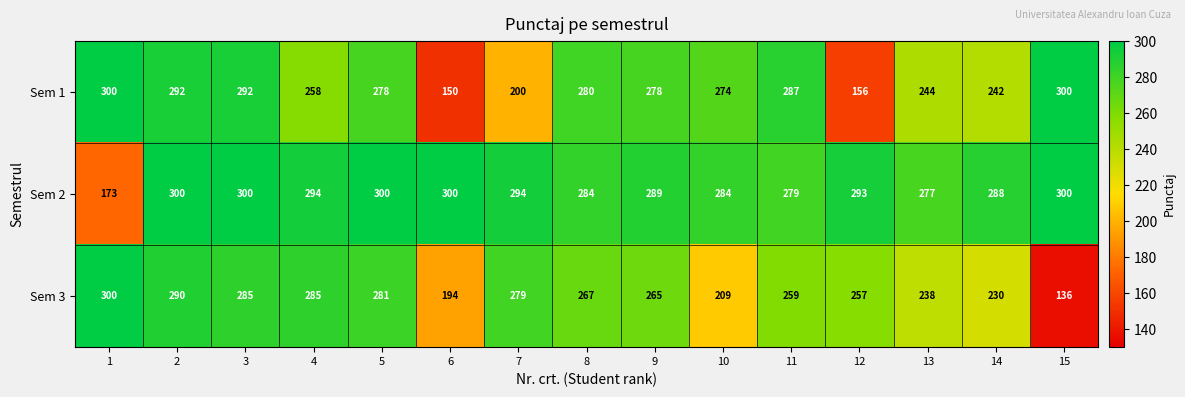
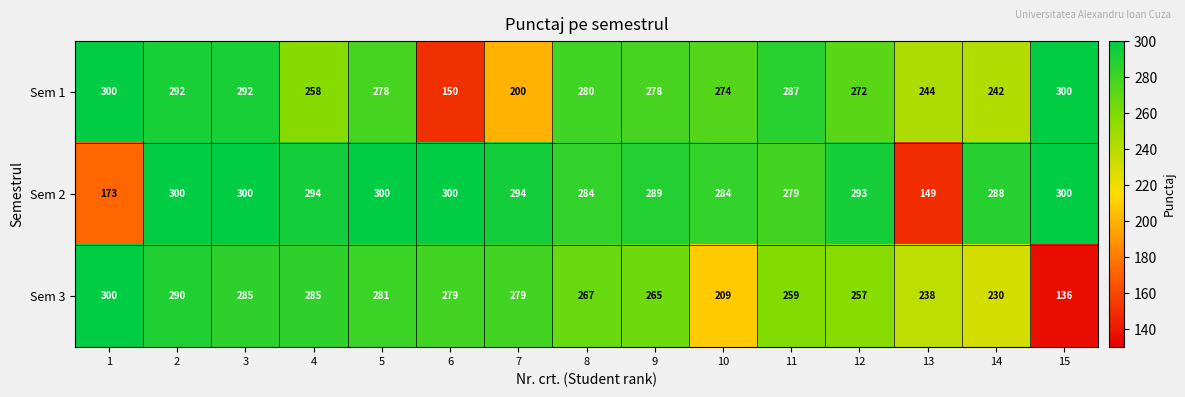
  {
    "Sem 1": {
      "1": 300,
      "2": 292,
      "3": 292,
      "4": 258,
      "5": 278,
      "6": 150,
      "7": 200,
      "8": 280,
      "9": 278,
      "10": 274,
      "11": 287,
-     "12": 156,
+     "12": 272,
      "13": 244,
      "14": 242,
      "15": 300
    },
    "Sem 2": {
      "1": 173,
      "2": 300,
      "3": 300,
      "4": 294,
      "5": 300,
      "6": 300,
      "7": 294,
      "8": 284,
      "9": 289,
      "10": 284,
      "11": 279,
      "12": 293,
-     "13": 277,
+     "13": 149,
      "14": 288,
      "15": 300
    },
    "Sem 3": {
      "1": 300,
      "2": 290,
      "3": 285,
      "4": 285,
      "5": 281,
-     "6": 194,
+     "6": 279,
      "7": 279,
      "8": 267,
      "9": 265,
      "10": 209,
      "11": 259,
      "12": 257,
      "13": 238,
      "14": 230,
      "15": 136
    }
  }
